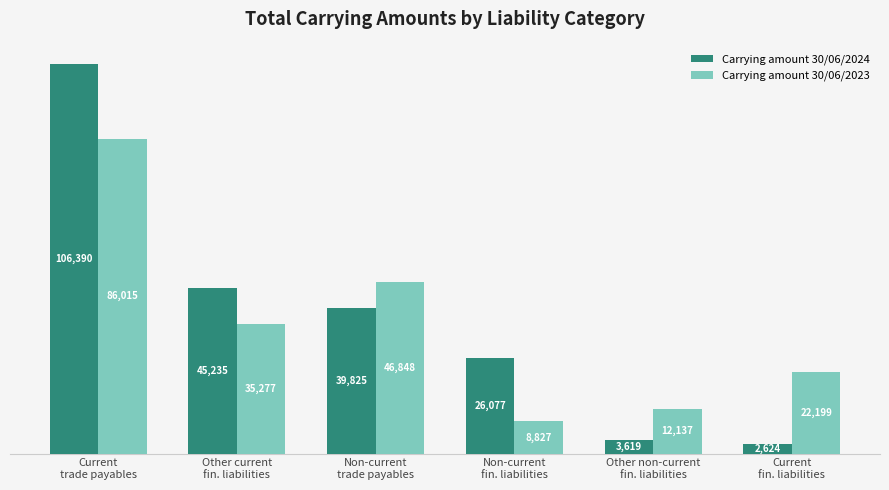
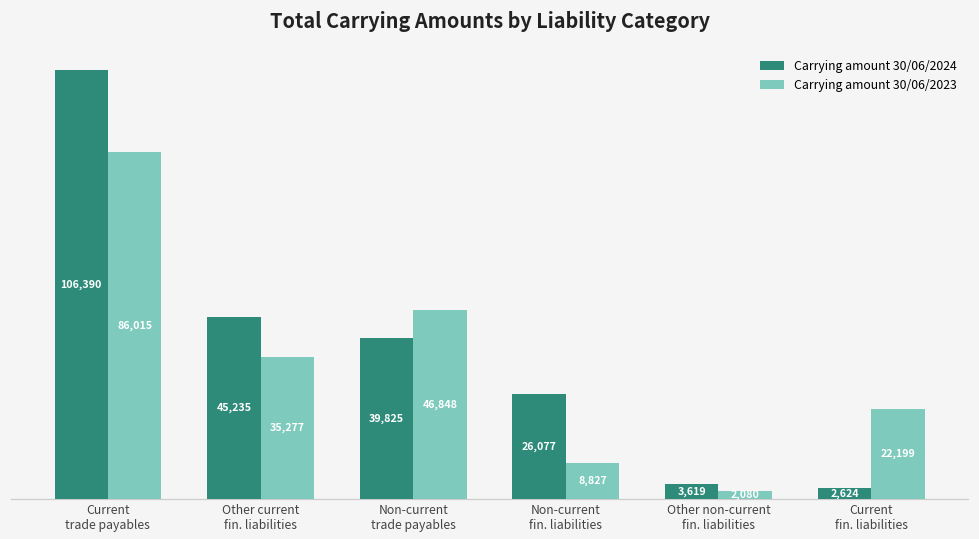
  {
    "Carrying amount 30/06/2024": {
      "Current trade payables": "106,390",
      "Other current fin. liabilities": "45,235",
      "Non-current trade payables": "39,825",
      "Non-current fin. liabilities": "26,077",
      "Other non-current fin. liabilities": "3,619",
      "Current fin. liabilities": "2,624"
    },
    "Carrying amount 30/06/2023": {
      "Current trade payables": "86,015",
      "Other current fin. liabilities": "35,277",
      "Non-current trade payables": "46,848",
      "Non-current fin. liabilities": "8,827",
-     "Other non-current fin. liabilities": "12,137",
+     "Other non-current fin. liabilities": "2,080",
      "Current fin. liabilities": "22,199"
    }
  }
